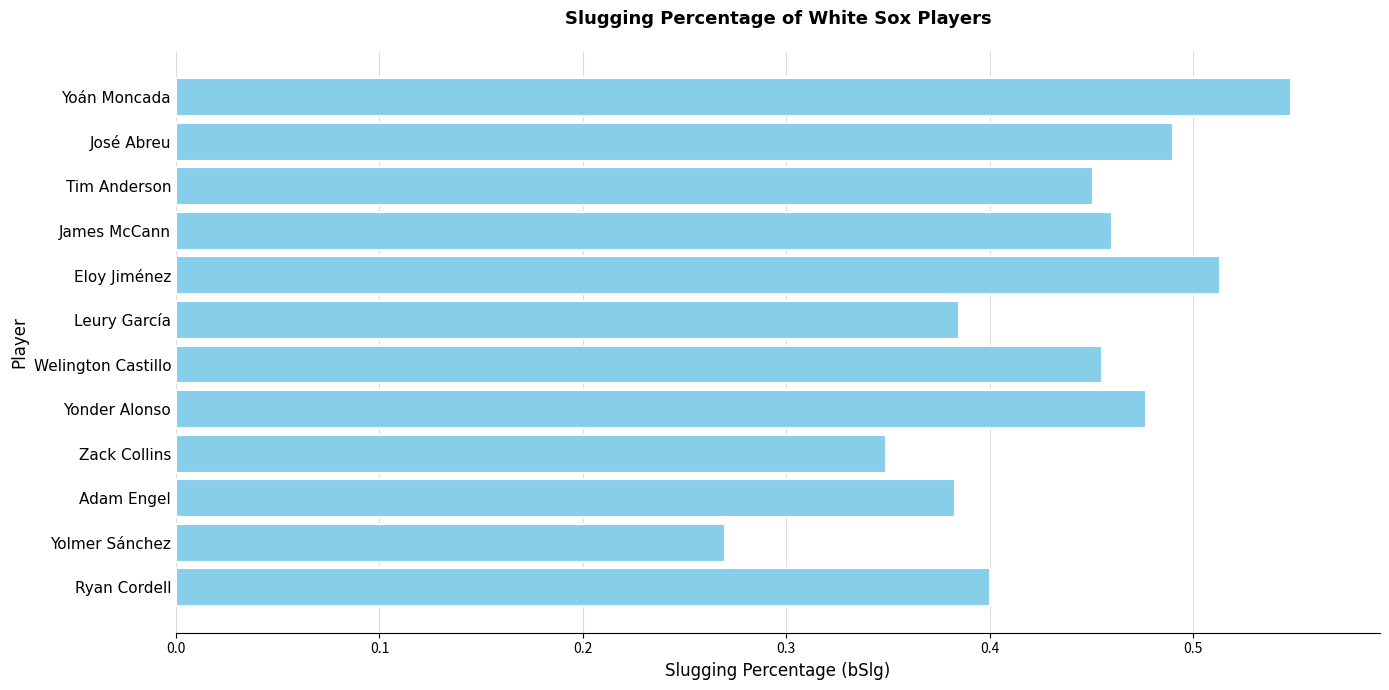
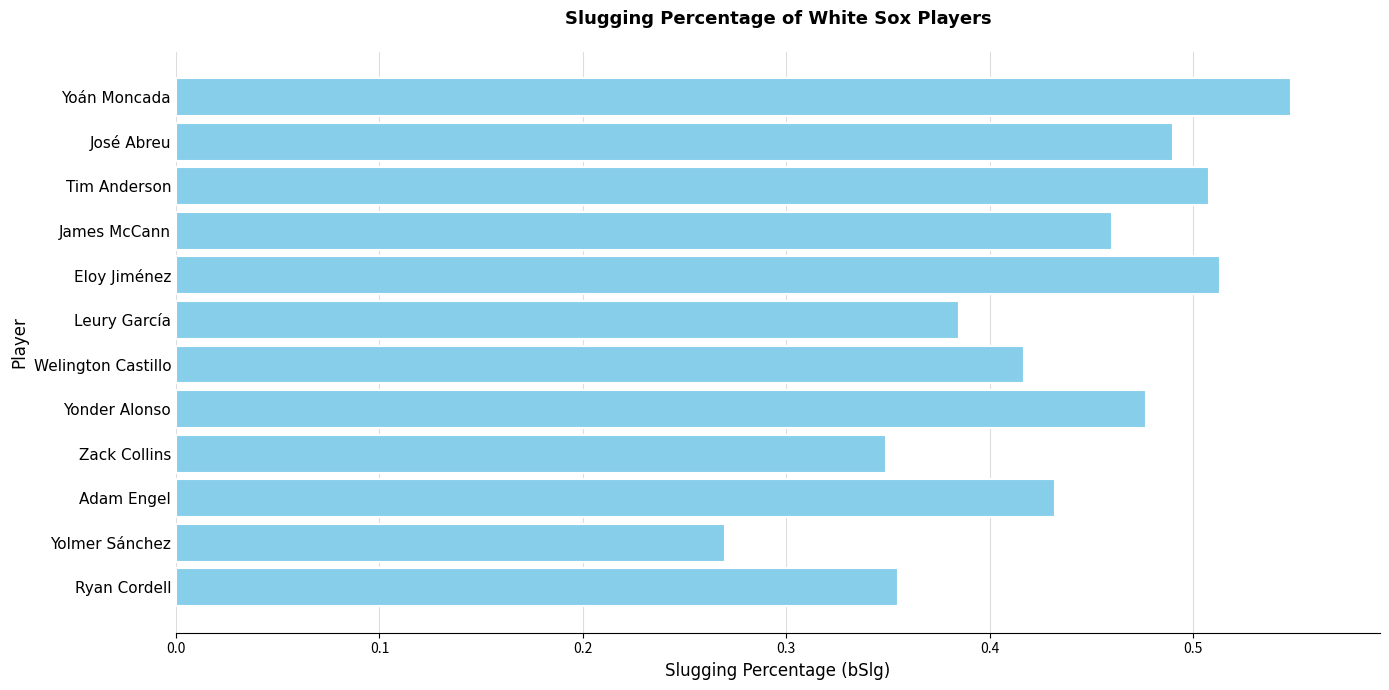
  {
    "Yoán Moncada": 0.548,
    "José Abreu": 0.490,
-   "Tim Anderson": 0.451,
+   "Tim Anderson": 0.508,
    "James McCann": 0.460,
    "Eloy Jiménez": 0.513,
    "Leury García": 0.385,
-   "Welington Castillo": 0.455,
+   "Welington Castillo": 0.417,
    "Yonder Alonso": 0.477,
    "Zack Collins": 0.349,
-   "Adam Engel": 0.383,
+   "Adam Engel": 0.432,
    "Yolmer Sánchez": 0.270,
-   "Ryan Cordell": 0.400
+   "Ryan Cordell": 0.355
  }
